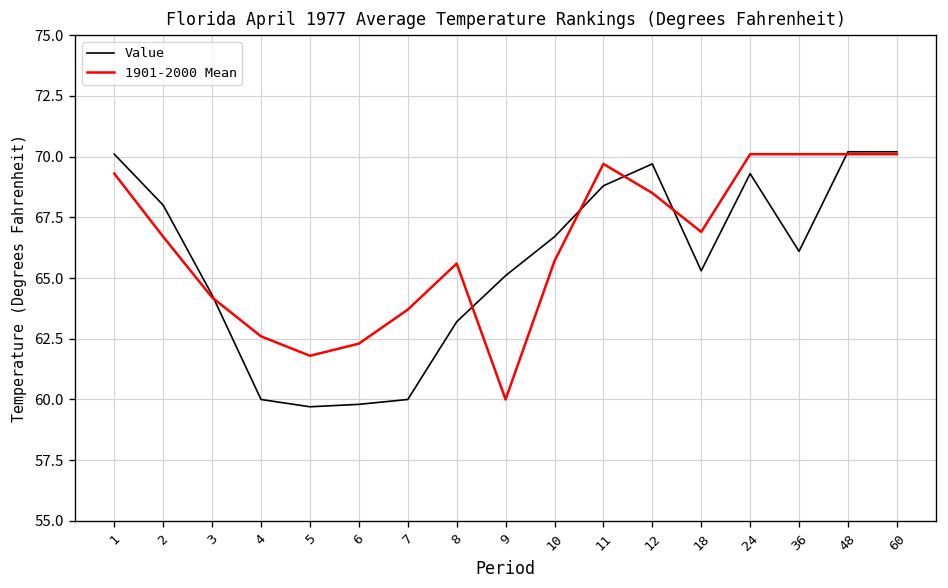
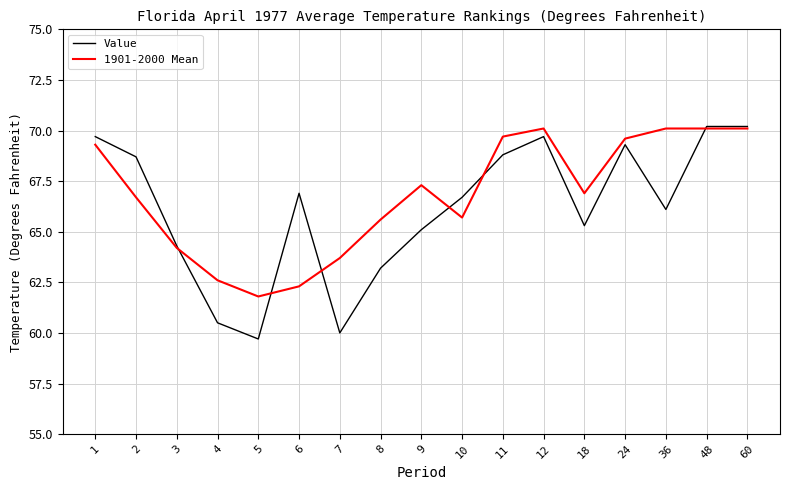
  {
    "Value": {
-     "1": 70.1,
-     "2": 68.0,
-     "4": 60.0,
+     "1": 69.7,
+     "2": 68.7,
+     "4": 60.5,
      "5": 59.7,
-     "6": 59.8,
+     "6": 66.9,
      "7": 60.0,
      "8": 63.2,
      "9": 65.1,
      "10": 66.7,
      "11": 68.8,
      "12": 69.7,
      "18": 65.3,
      "24": 69.3,
      "36": 66.1
    },
    "1901-2000 Mean": {
      "1": 69.3,
      "2": 66.7,
      "4": 62.6,
      "5": 61.8,
      "6": 62.3,
      "7": 63.7,
      "8": 65.6,
-     "9": 60.0,
+     "9": 67.3,
      "10": 65.7,
      "11": 69.7,
-     "12": 68.5,
+     "12": 70.1,
      "18": 66.9,
-     "24": 70.1,
+     "24": 69.6,
      "36": 70.1
    }
  }
